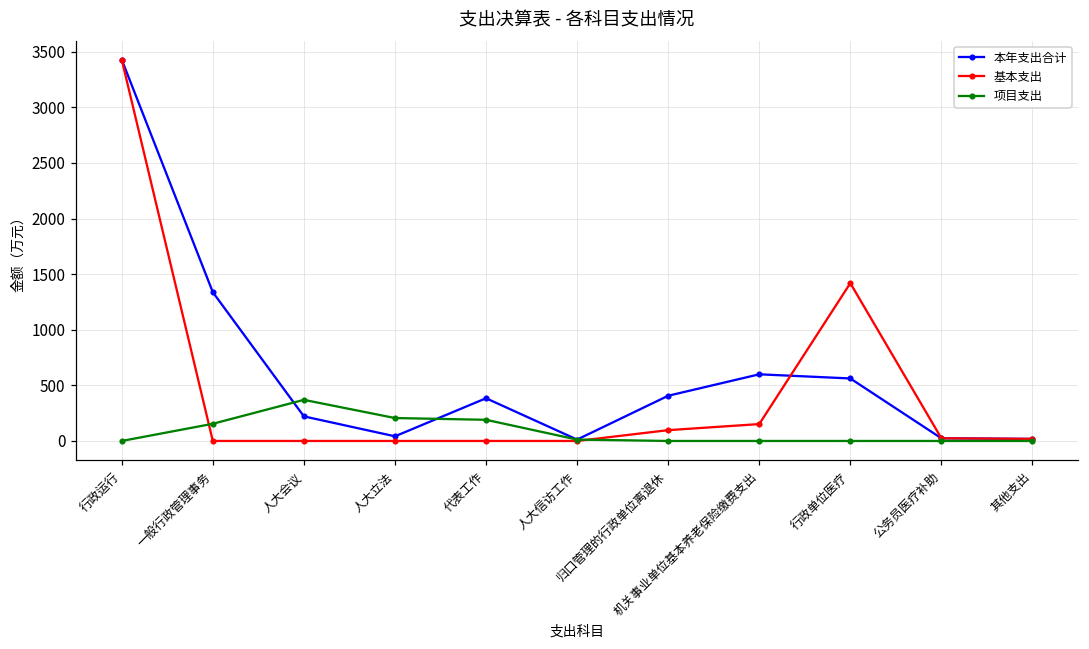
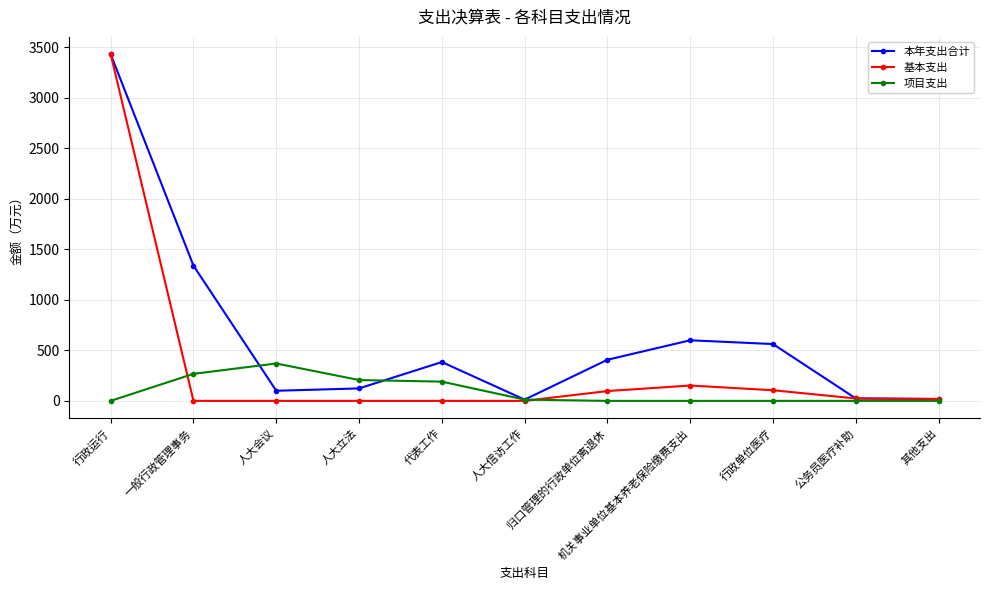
  {
    "本年支出合计": {
      "一般行政管理事务": 1340,
-     "人大会议": 220,
-     "人大立法": 40,
+     "人大会议": 100,
+     "人大立法": 120,
      "代表工作": 380,
      "归口管理的行政单位离退休": 410,
      "机关事业单位基本养老保险缴费支出": 600,
      "行政单位医疗": 560
    },
    "基本支出": {
      "一般行政管理事务": 0,
      "人大会议": 0,
      "人大立法": 0,
      "代表工作": 0,
      "归口管理的行政单位离退休": 100,
      "机关事业单位基本养老保险缴费支出": 150,
-     "行政单位医疗": 1420
+     "行政单位医疗": 110
    },
    "项目支出": {
      "行政运行": 0,
-     "一般行政管理事务": 150,
+     "一般行政管理事务": 270,
      "人大会议": 370,
      "人大立法": 210,
      "代表工作": 190,
      "归口管理的行政单位离退休": 0,
      "机关事业单位基本养老保险缴费支出": 0,
      "行政单位医疗": 0
    }
  }
